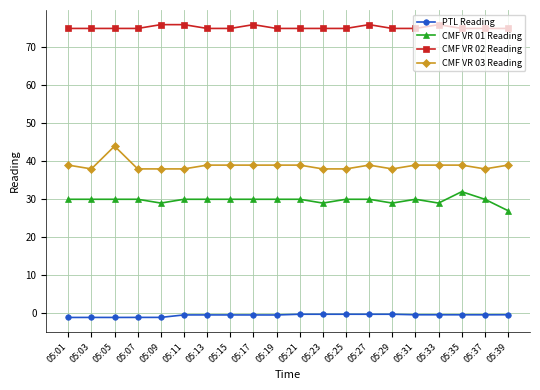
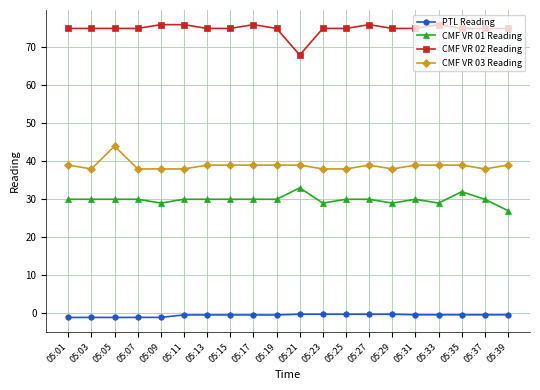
  {
    "PTL Reading": {
      "05:01": -1,
      "05:03": -1,
      "05:05": -1,
      "05:07": -1,
      "05:09": -1,
      "05:11": 0,
      "05:13": 0,
      "05:15": 0,
      "05:17": 0,
      "05:19": 0,
      "05:21": 0,
      "05:23": 0,
      "05:25": 0,
      "05:27": 0,
      "05:29": 0,
      "05:31": 0,
      "05:33": 0,
      "05:35": 0,
      "05:37": 0,
      "05:39": 0
    },
    "CMF VR 01 Reading": {
      "05:01": 30,
      "05:03": 30,
      "05:05": 30,
      "05:07": 30,
      "05:09": 29,
      "05:11": 30,
      "05:13": 30,
      "05:15": 30,
      "05:17": 30,
      "05:19": 30,
-     "05:21": 30,
+     "05:21": 33,
      "05:23": 29,
      "05:25": 30,
      "05:27": 30,
      "05:29": 29,
      "05:31": 30,
      "05:33": 29,
      "05:35": 32,
      "05:37": 30,
      "05:39": 27
    },
    "CMF VR 02 Reading": {
      "05:01": 75,
      "05:03": 75,
      "05:05": 75,
      "05:07": 75,
      "05:09": 76,
      "05:11": 76,
      "05:13": 75,
      "05:15": 75,
      "05:17": 76,
      "05:19": 75,
-     "05:21": 75,
+     "05:21": 68,
      "05:23": 75,
      "05:25": 75,
      "05:27": 76,
      "05:29": 75
    },
    "CMF VR 03 Reading": {
      "05:01": 39,
      "05:03": 38,
      "05:05": 44,
      "05:07": 38,
      "05:09": 38,
      "05:11": 38,
      "05:13": 39,
      "05:15": 39,
      "05:17": 39,
      "05:19": 39,
      "05:21": 39,
      "05:23": 38,
      "05:25": 38,
      "05:27": 39,
      "05:29": 38,
      "05:31": 39,
      "05:33": 39,
      "05:35": 39,
      "05:37": 38,
      "05:39": 39
    }
  }
